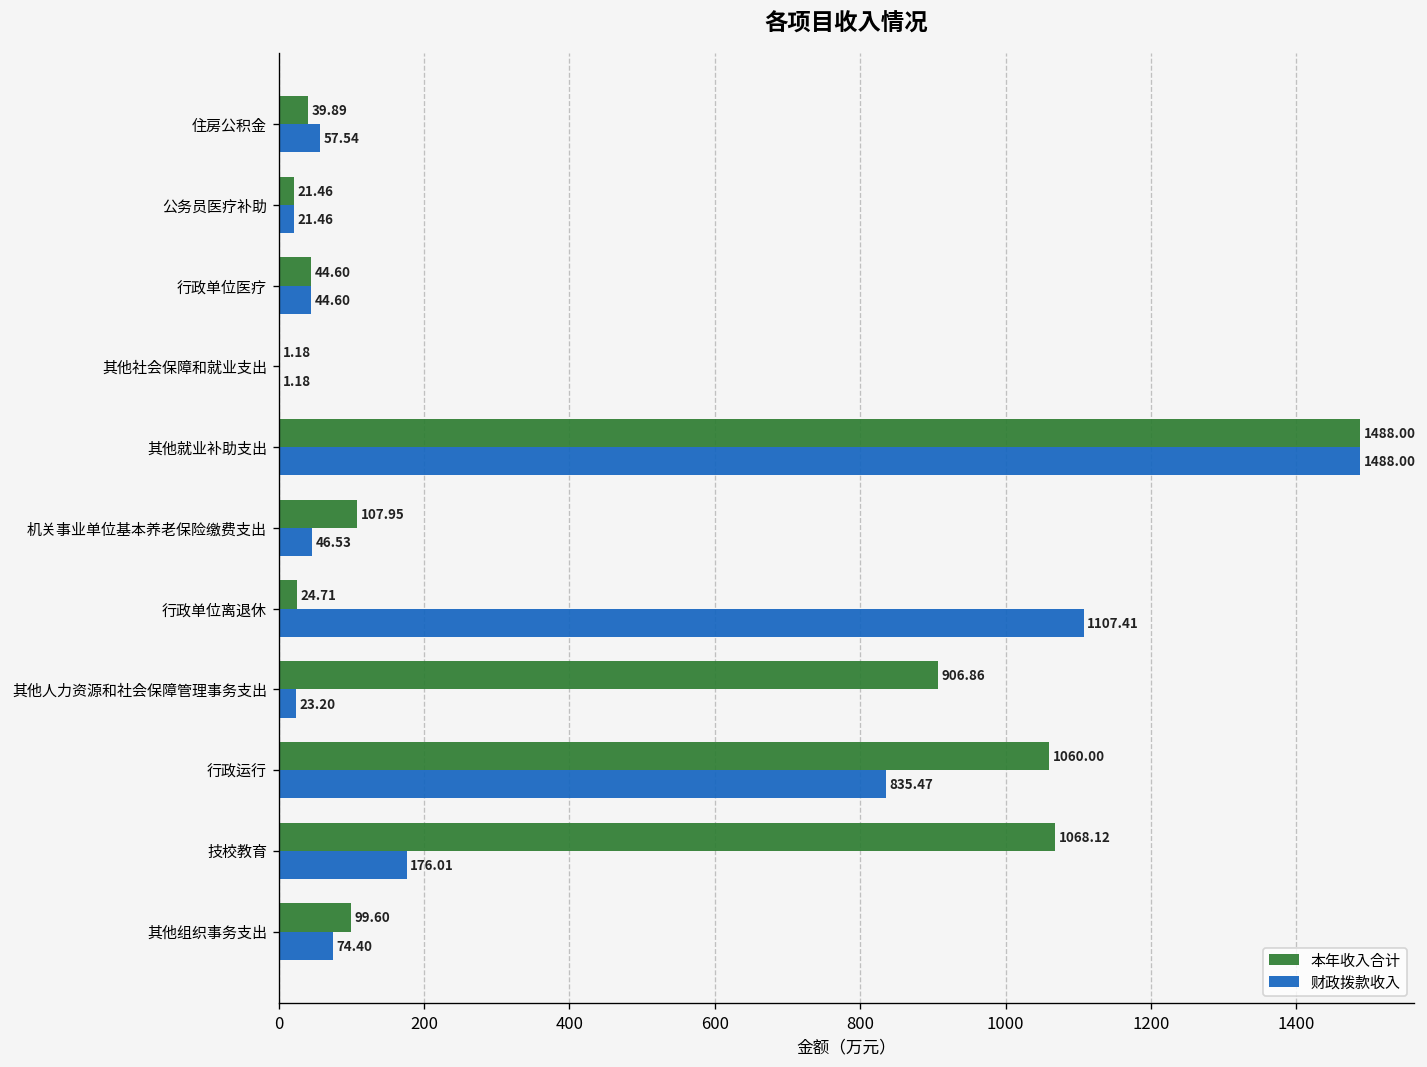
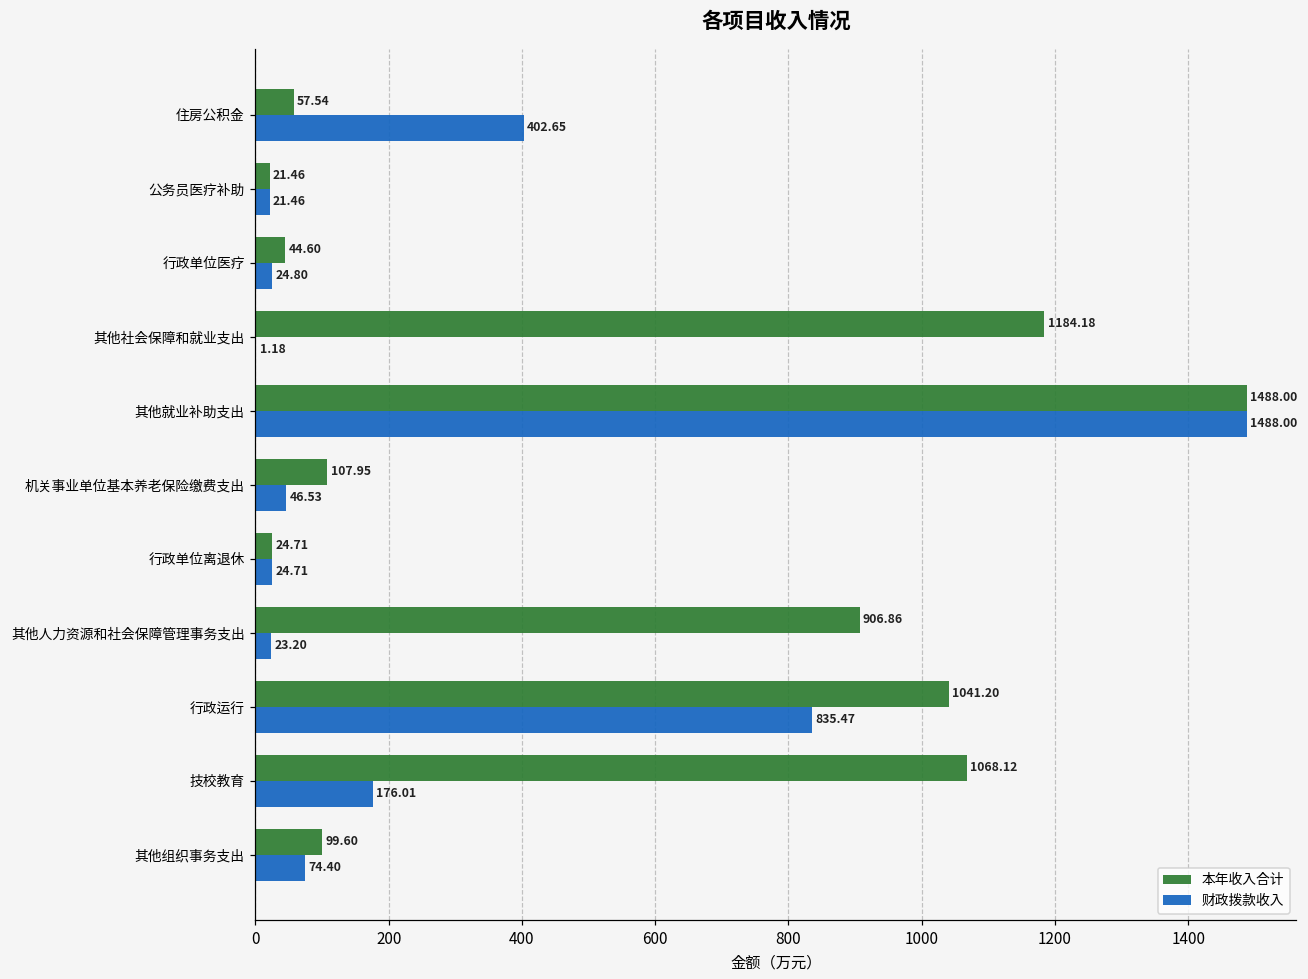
  {
    "本年收入合计": {
-     "住房公积金": 39.89,
+     "住房公积金": 57.54,
      "公务员医疗补助": 21.46,
      "行政单位医疗": 44.60,
-     "其他社会保障和就业支出": 1.18,
+     "其他社会保障和就业支出": 1184.18,
      "其他就业补助支出": 1488.00,
      "机关事业单位基本养老保险缴费支出": 107.95,
      "行政单位离退休": 24.71,
      "其他人力资源和社会保障管理事务支出": 906.86,
-     "行政运行": 1060.00,
+     "行政运行": 1041.20,
      "技校教育": 1068.12,
      "其他组织事务支出": 99.60
    },
    "财政拨款收入": {
-     "住房公积金": 57.54,
+     "住房公积金": 402.65,
      "公务员医疗补助": 21.46,
-     "行政单位医疗": 44.60,
+     "行政单位医疗": 24.80,
      "其他社会保障和就业支出": 1.18,
      "其他就业补助支出": 1488.00,
      "机关事业单位基本养老保险缴费支出": 46.53,
-     "行政单位离退休": 1107.41,
+     "行政单位离退休": 24.71,
      "其他人力资源和社会保障管理事务支出": 23.20,
      "行政运行": 835.47,
      "技校教育": 176.01,
      "其他组织事务支出": 74.40
    }
  }
